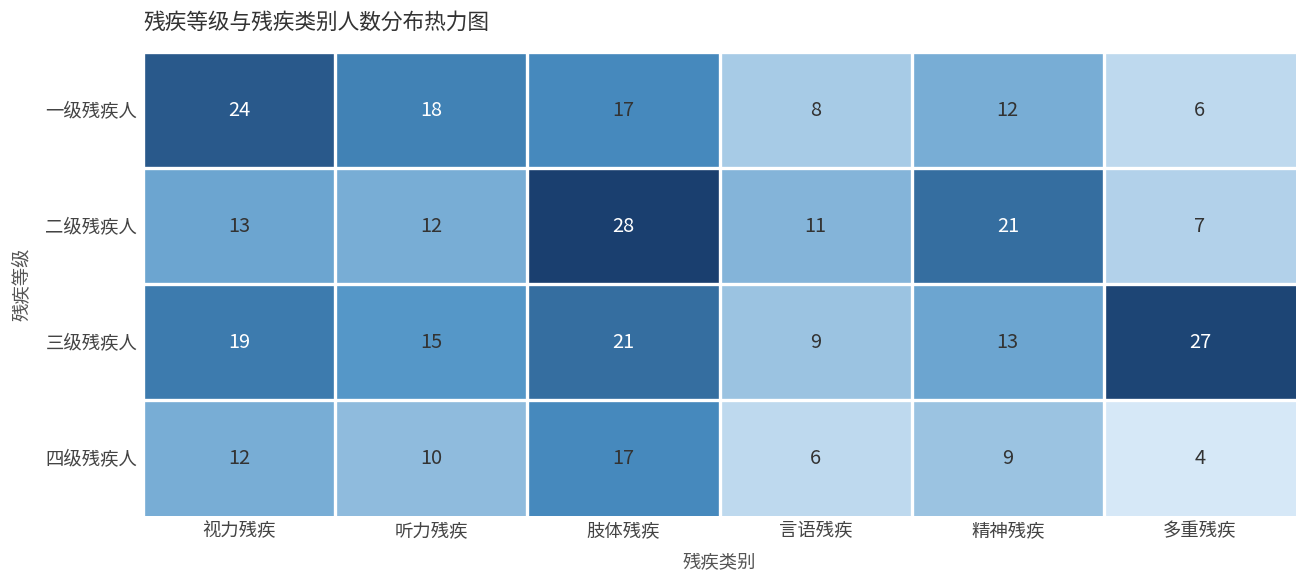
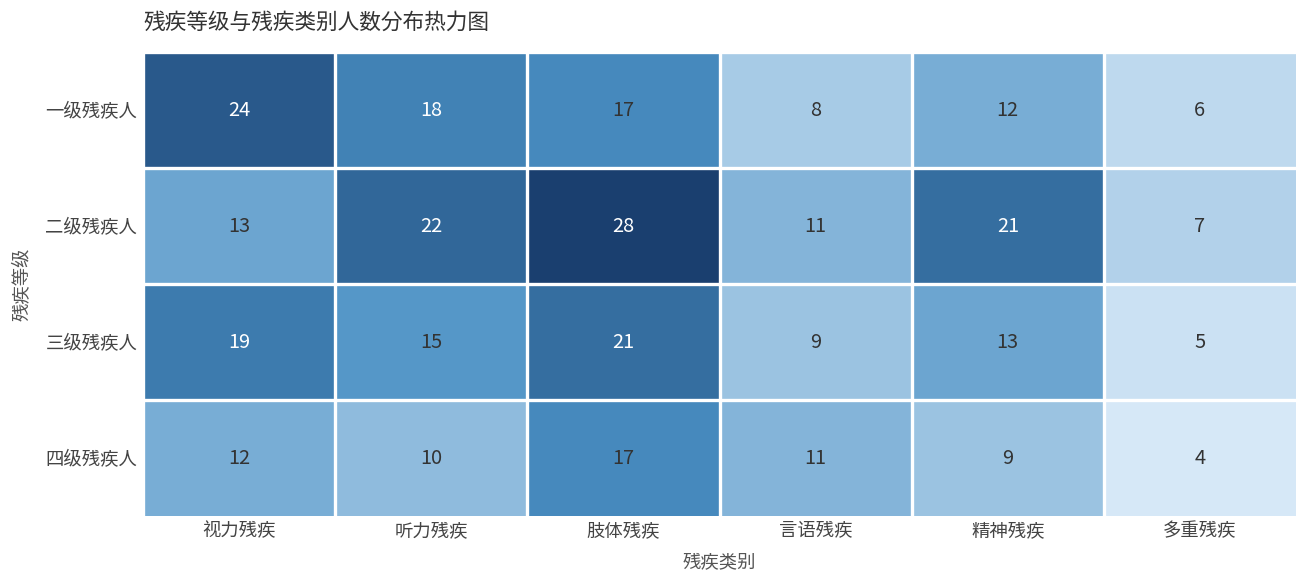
  {
    "一级残疾人": {
      "视力残疾": 24,
      "听力残疾": 18,
      "肢体残疾": 17,
      "言语残疾": 8,
      "精神残疾": 12,
      "多重残疾": 6
    },
    "二级残疾人": {
      "视力残疾": 13,
-     "听力残疾": 12,
+     "听力残疾": 22,
      "肢体残疾": 28,
      "言语残疾": 11,
      "精神残疾": 21,
      "多重残疾": 7
    },
    "三级残疾人": {
      "视力残疾": 19,
      "听力残疾": 15,
      "肢体残疾": 21,
      "言语残疾": 9,
      "精神残疾": 13,
-     "多重残疾": 27
+     "多重残疾": 5
    },
    "四级残疾人": {
      "视力残疾": 12,
      "听力残疾": 10,
      "肢体残疾": 17,
-     "言语残疾": 6,
+     "言语残疾": 11,
      "精神残疾": 9,
      "多重残疾": 4
    }
  }
